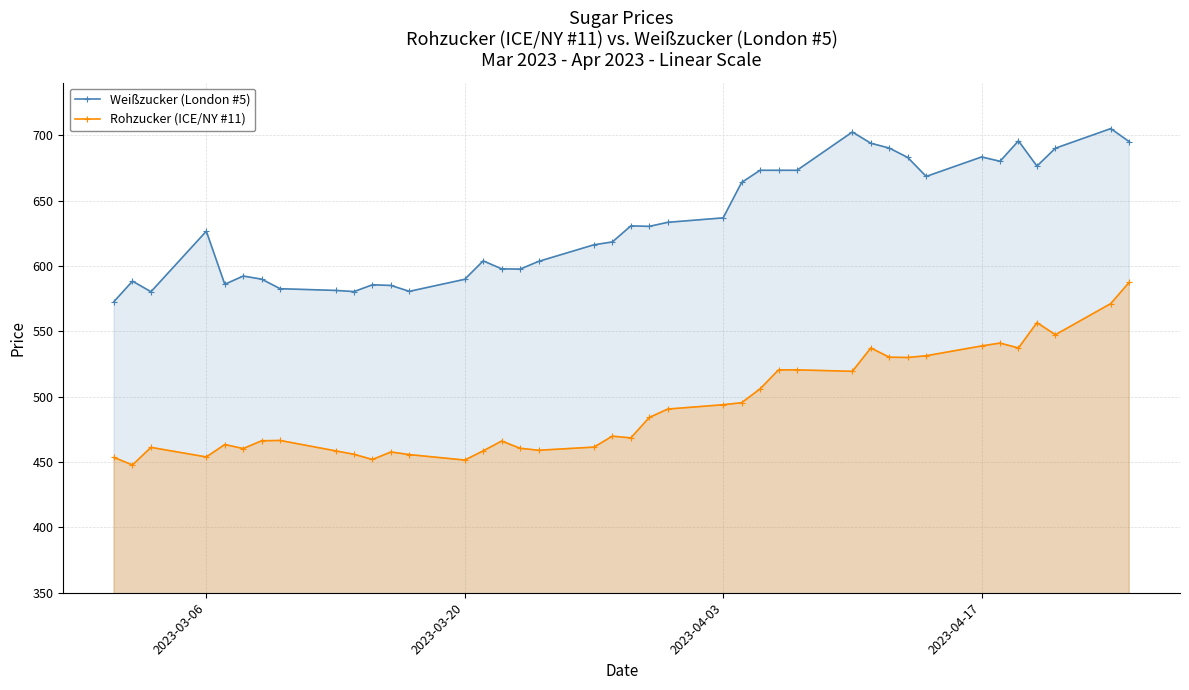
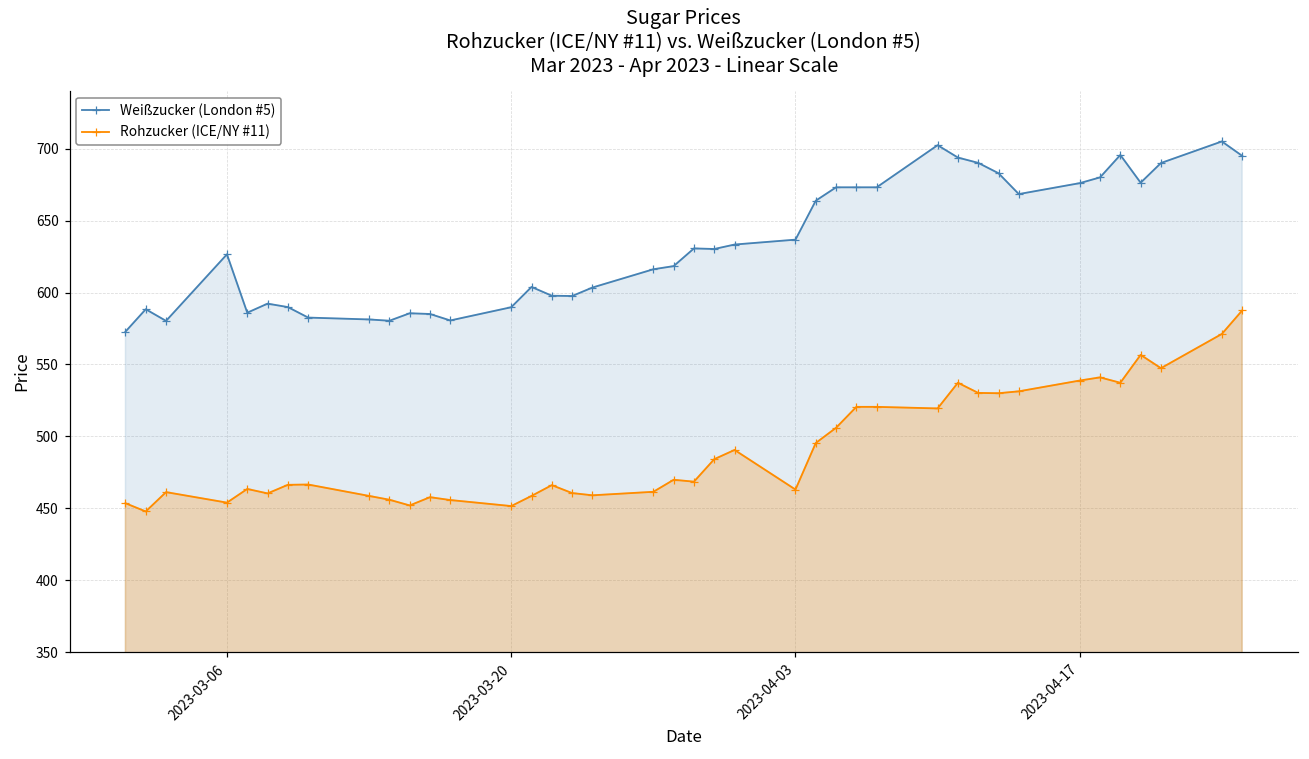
  {
    "Weißzucker (London #5)": {
      "2023-03-06": 627,
      "2023-03-20": 590,
      "2023-04-03": 637,
-     "2023-04-17": 683
+     "2023-04-17": 676
    },
    "Rohzucker (ICE/NY #11)": {
      "2023-03-06": 454,
      "2023-03-20": 452,
-     "2023-04-03": 494,
+     "2023-04-03": 463,
      "2023-04-17": 539
    }
  }
